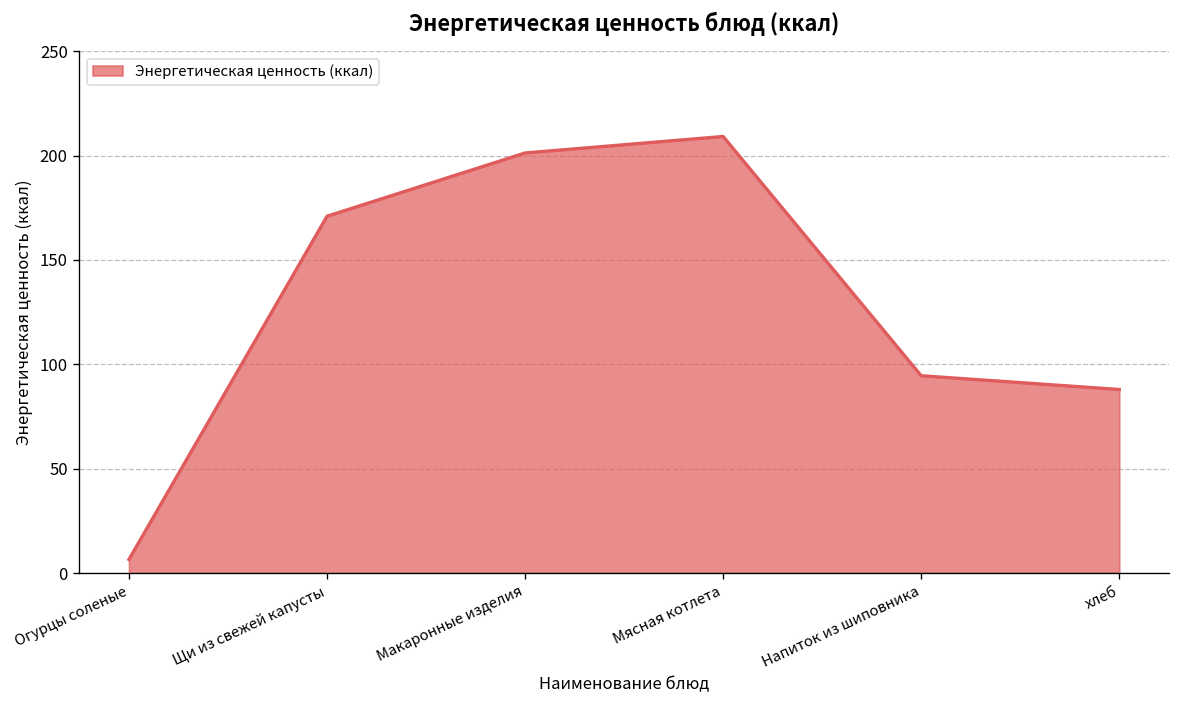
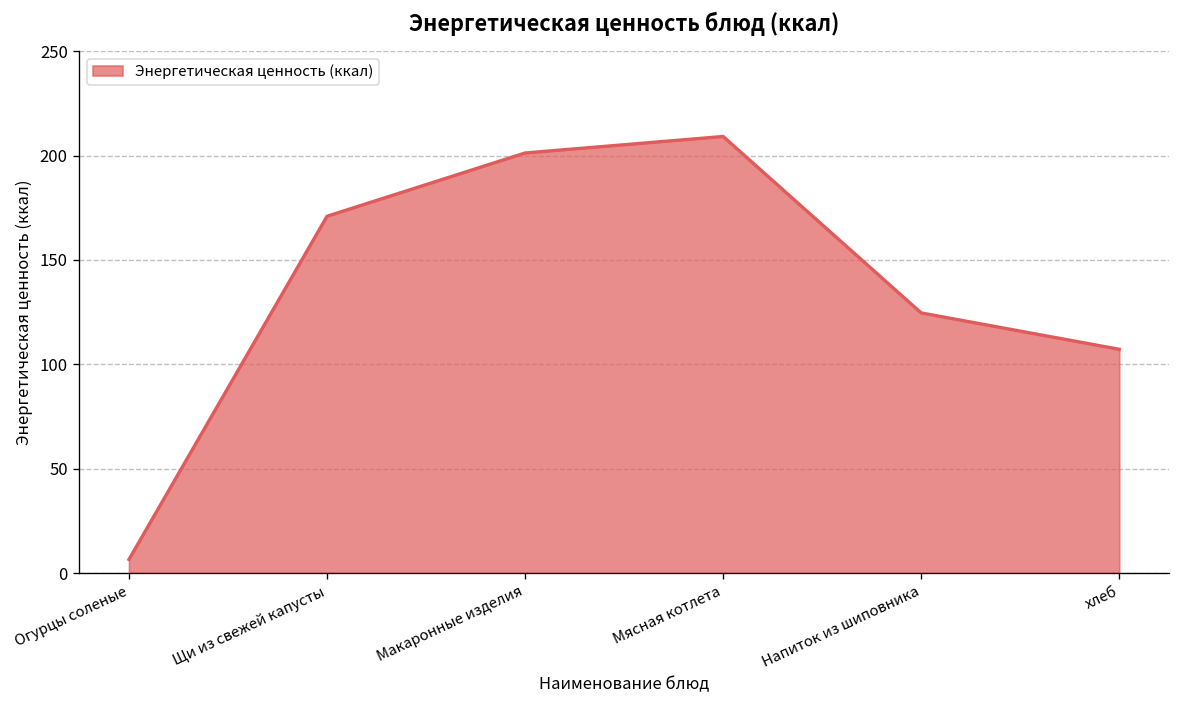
  {
    "Огурцы соленые": 7,
    "Щи из свежей капусты": 171,
    "Макаронные изделия": 201,
    "Мясная котлета": 209,
-   "Напиток из шиповника": 95,
-   "хлеб": 88
+   "Напиток из шиповника": 125,
+   "хлеб": 107
  }
